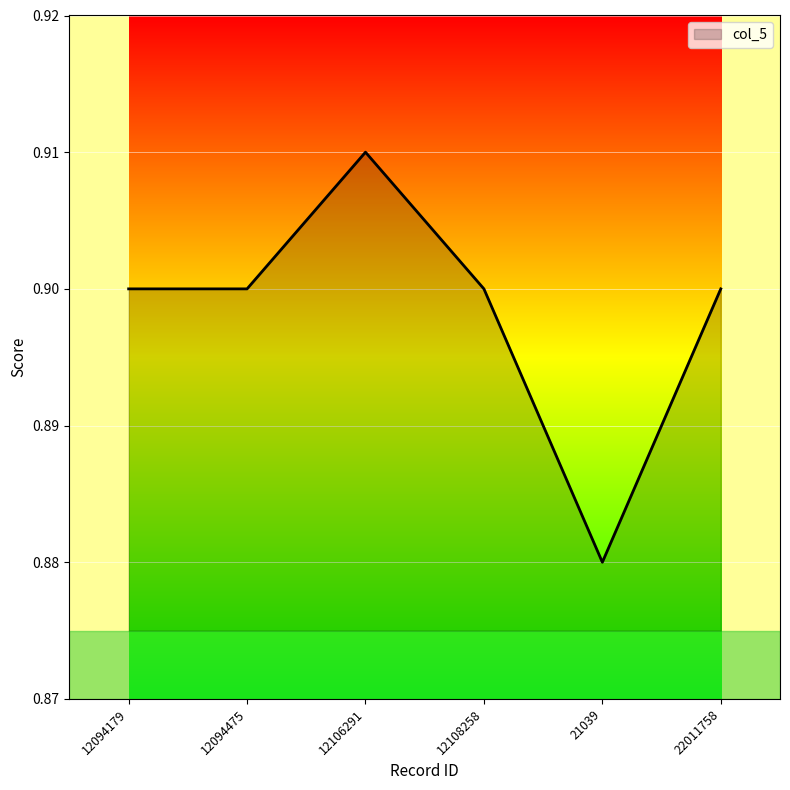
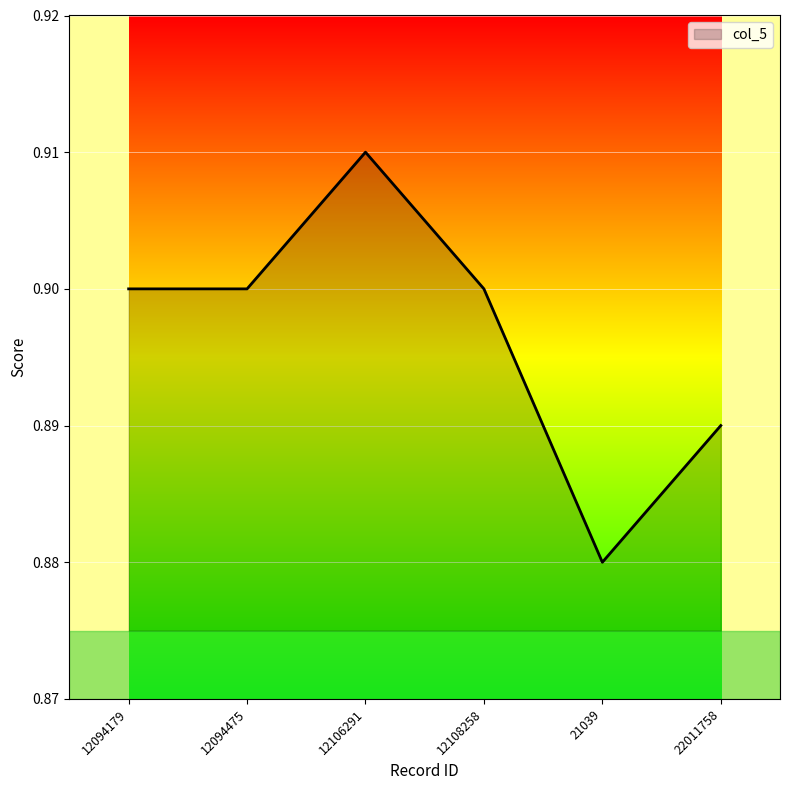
  {
    "12094179": 0.90,
    "12094475": 0.90,
    "12106291": 0.91,
    "12108258": 0.90,
    "21039": 0.88,
-   "22011758": 0.90
+   "22011758": 0.89
  }
